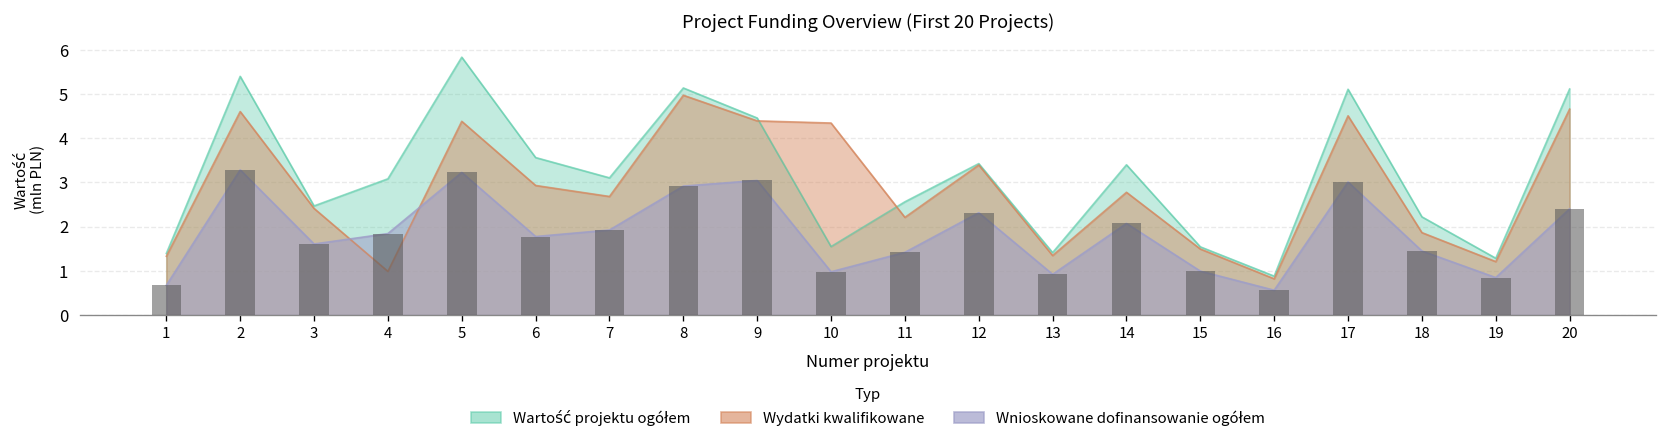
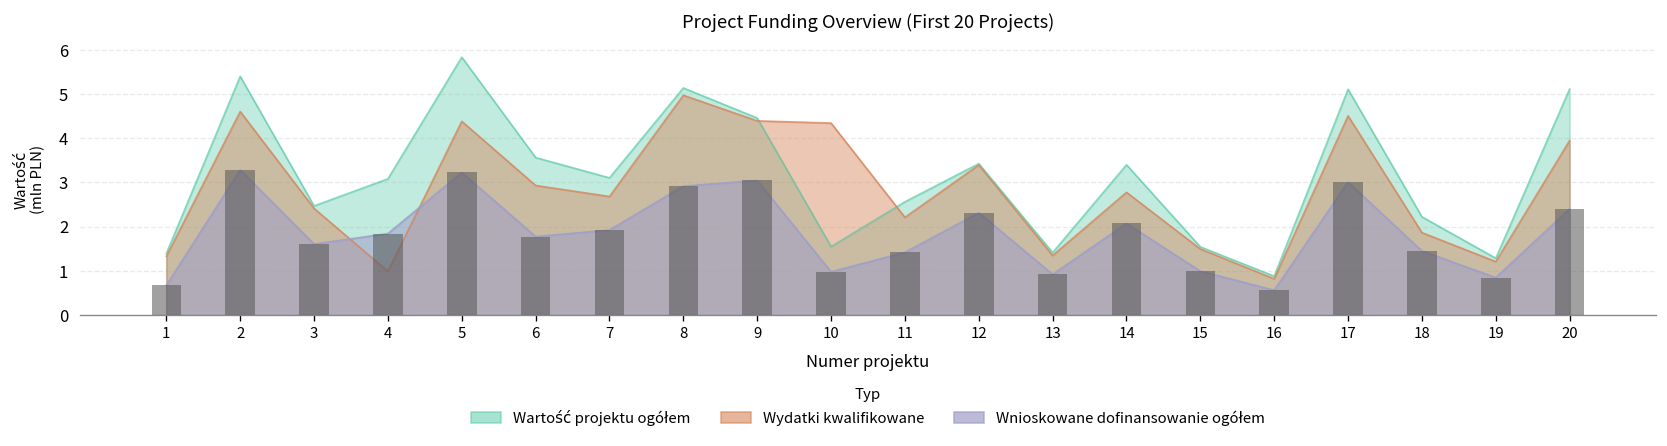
  {
    "Wydatki kwalifikowane": {
      "2": 4.6,
      "4": 1.0,
      "5": 4.4,
      "6": 2.9,
      "7": 2.7,
      "8": 5.0,
      "10": 4.3,
      "11": 2.2,
      "14": 2.8,
      "17": 4.5,
      "18": 1.9,
      "19": 1.2,
-     "20": 4.7
+     "20": 3.9
    }
  }
